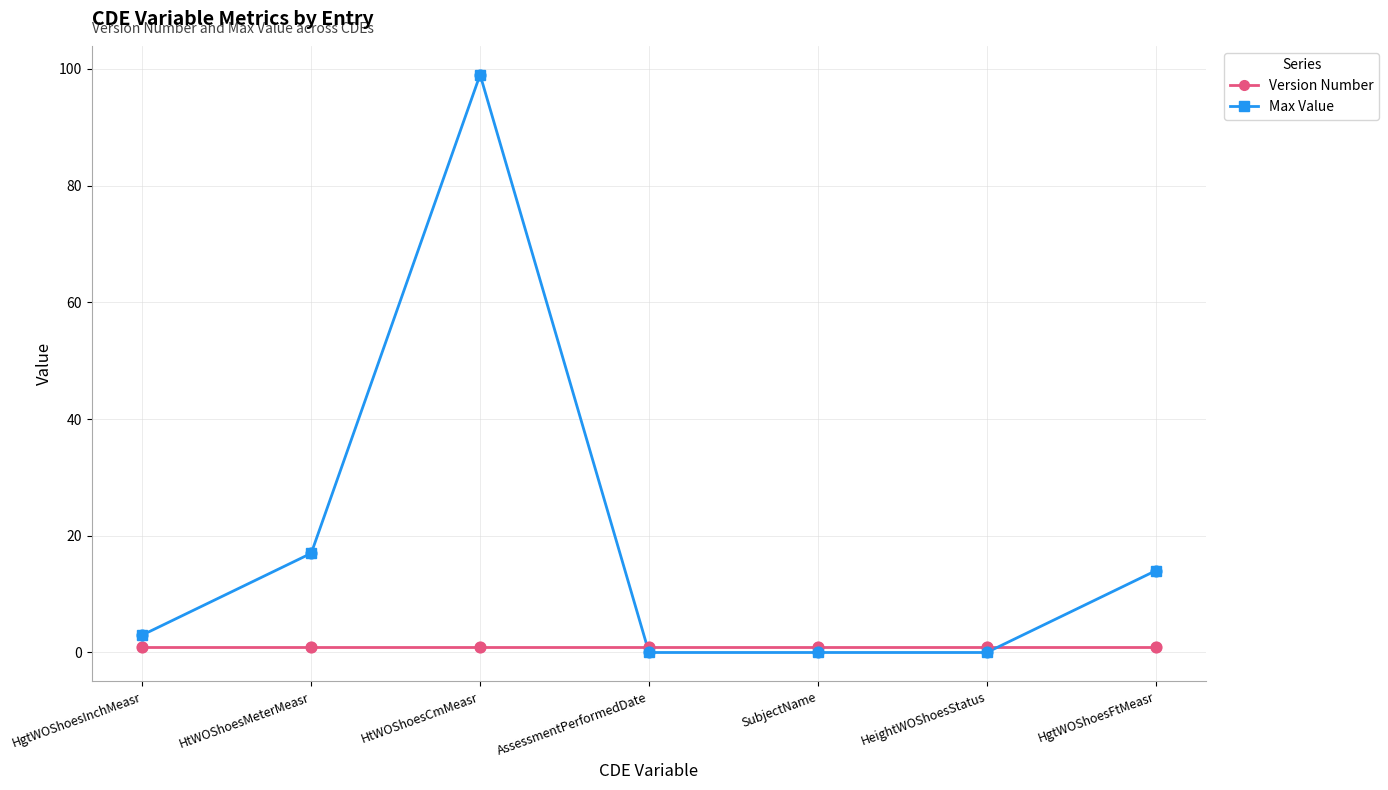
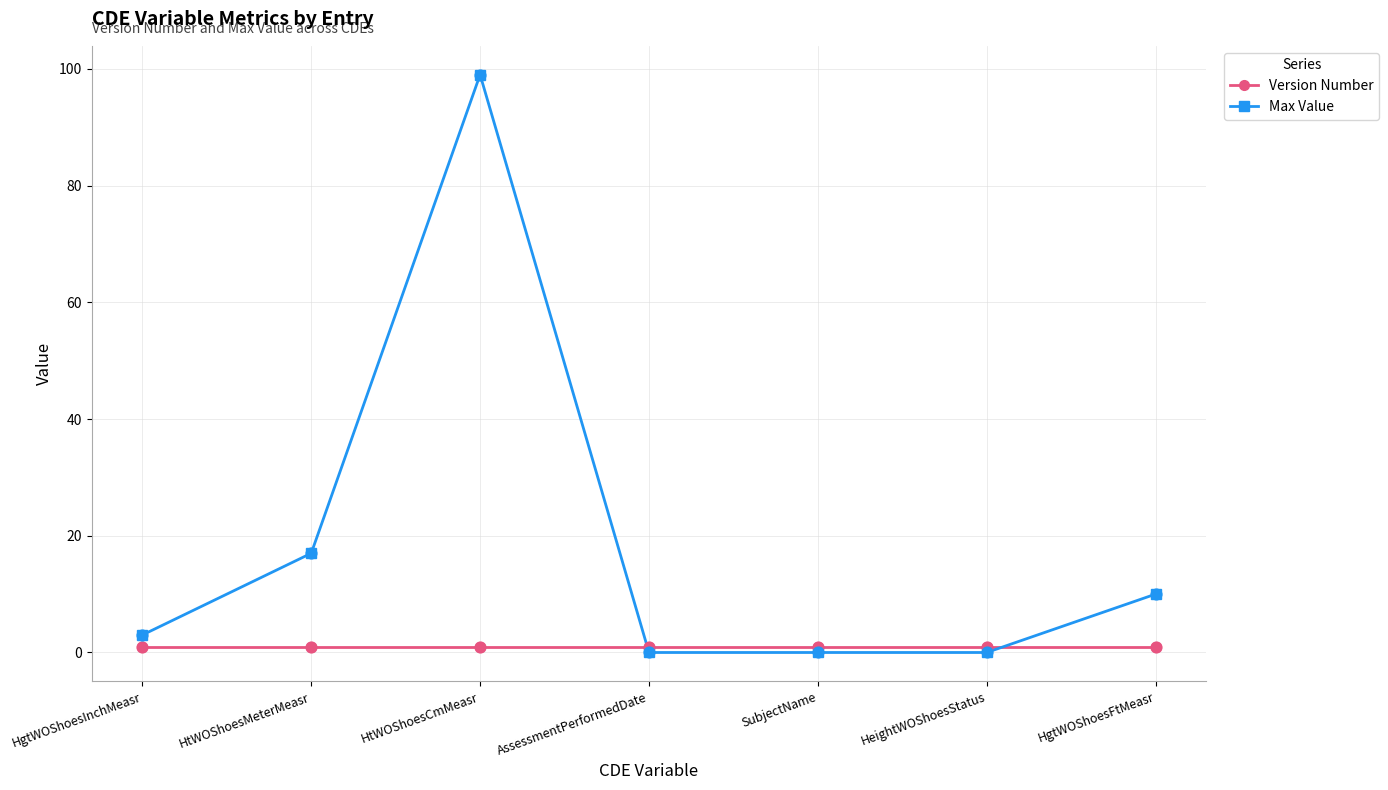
  {
    "Version Number": {
      "HgtWOShoesInchMeasr": 1,
      "HtWOShoesMeterMeasr": 1,
      "HtWOShoesCmMeasr": 1,
      "AssessmentPerformedDate": 1,
      "SubjectName": 1,
      "HeightWOShoesStatus": 1,
      "HgtWOShoesFtMeasr": 1
    },
    "Max Value": {
      "HgtWOShoesInchMeasr": 3,
      "HtWOShoesMeterMeasr": 17,
      "HtWOShoesCmMeasr": 99,
      "AssessmentPerformedDate": 0,
      "SubjectName": 0,
      "HeightWOShoesStatus": 0,
-     "HgtWOShoesFtMeasr": 14
+     "HgtWOShoesFtMeasr": 10
    }
  }
